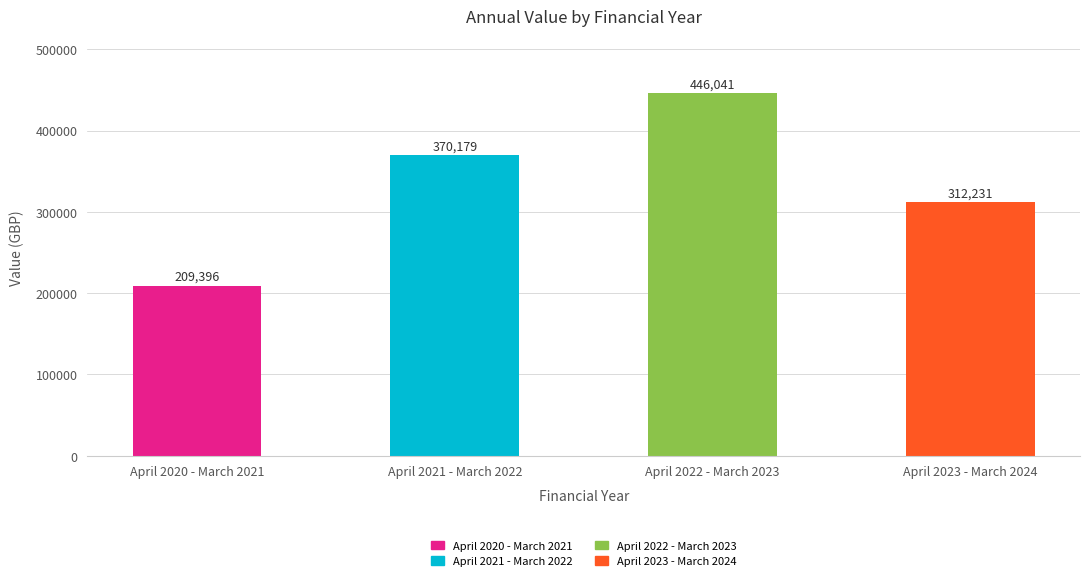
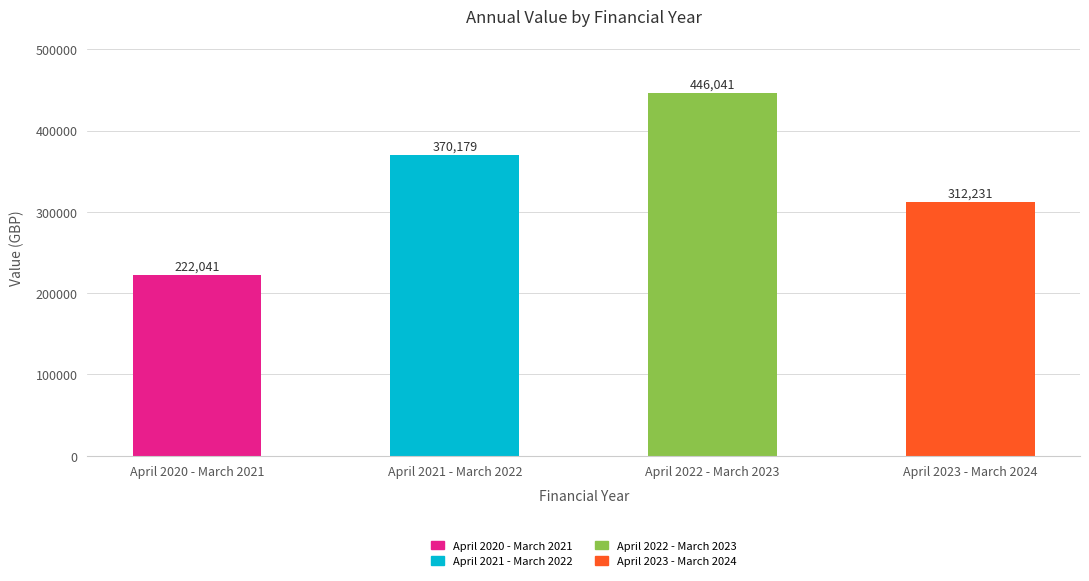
  {
-   "April 2020 - March 2021": "209,396",
+   "April 2020 - March 2021": "222,041",
    "April 2021 - March 2022": "370,179",
    "April 2022 - March 2023": "446,041",
    "April 2023 - March 2024": "312,231"
  }
